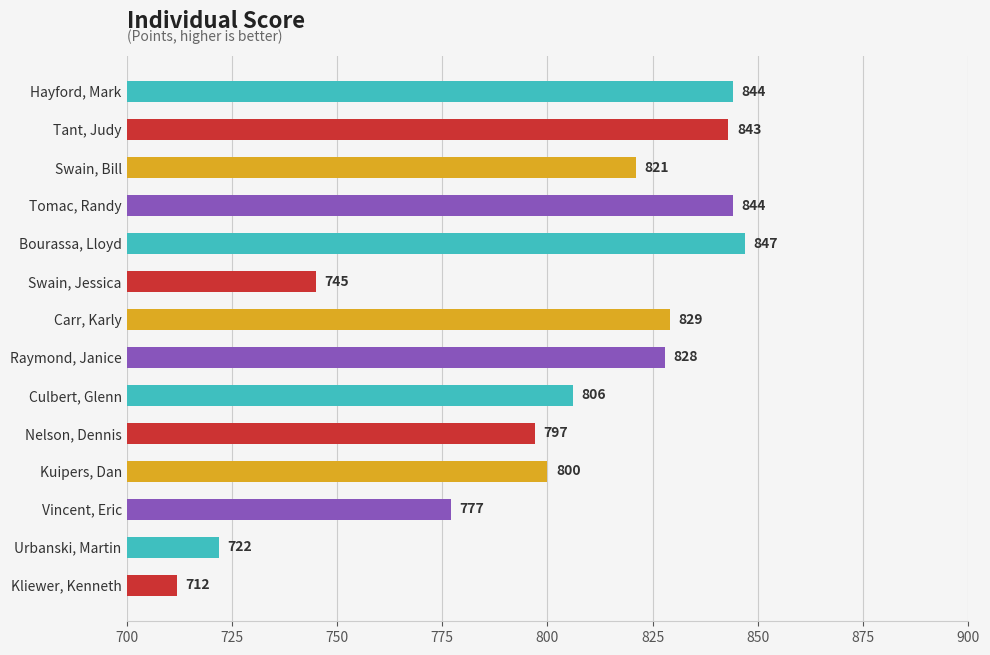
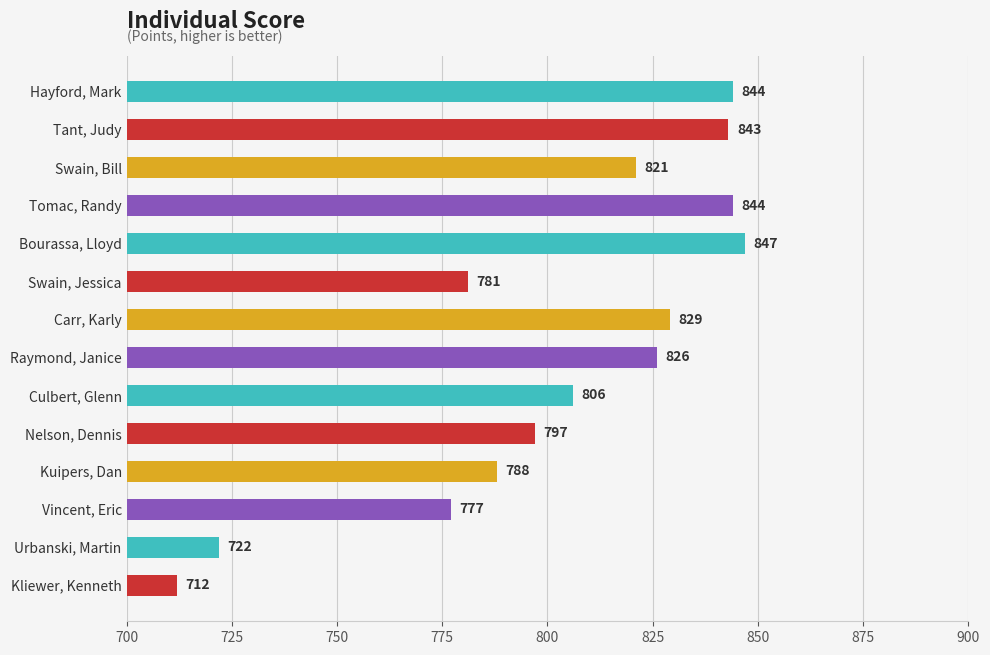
  {
    "Hayford, Mark": 844,
    "Tant, Judy": 843,
    "Swain, Bill": 821,
    "Tomac, Randy": 844,
    "Bourassa, Lloyd": 847,
-   "Swain, Jessica": 745,
+   "Swain, Jessica": 781,
    "Carr, Karly": 829,
-   "Raymond, Janice": 828,
+   "Raymond, Janice": 826,
    "Culbert, Glenn": 806,
    "Nelson, Dennis": 797,
-   "Kuipers, Dan": 800,
+   "Kuipers, Dan": 788,
    "Vincent, Eric": 777,
    "Urbanski, Martin": 722,
    "Kliewer, Kenneth": 712
  }
